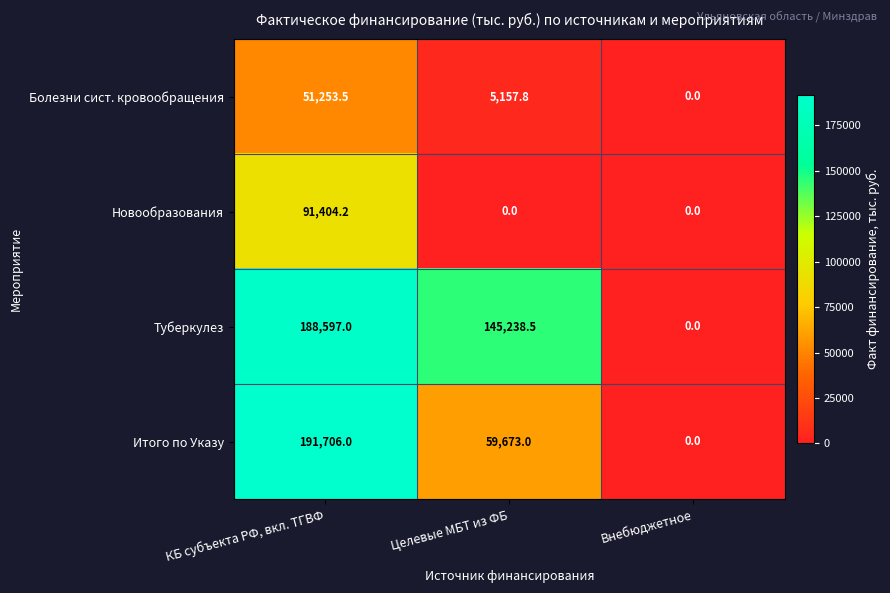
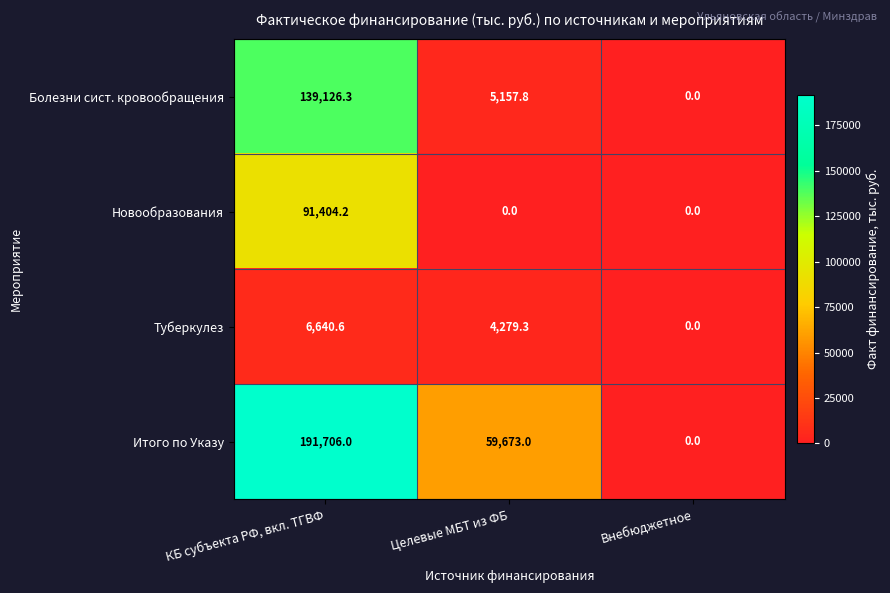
  {
    "Болезни сист. кровообращения": {
-     "КБ субъекта РФ, вкл. ТГВФ": "51,253.5",
+     "КБ субъекта РФ, вкл. ТГВФ": "139,126.3",
      "Целевые МБТ из ФБ": "5,157.8",
      "Внебюджетное": "0.0"
    },
    "Новообразования": {
      "КБ субъекта РФ, вкл. ТГВФ": "91,404.2",
      "Целевые МБТ из ФБ": "0.0",
      "Внебюджетное": "0.0"
    },
    "Туберкулез": {
-     "КБ субъекта РФ, вкл. ТГВФ": "188,597.0",
-     "Целевые МБТ из ФБ": "145,238.5",
+     "КБ субъекта РФ, вкл. ТГВФ": "6,640.6",
+     "Целевые МБТ из ФБ": "4,279.3",
      "Внебюджетное": "0.0"
    },
    "Итого по Указу": {
      "КБ субъекта РФ, вкл. ТГВФ": "191,706.0",
      "Целевые МБТ из ФБ": "59,673.0",
      "Внебюджетное": "0.0"
    }
  }
